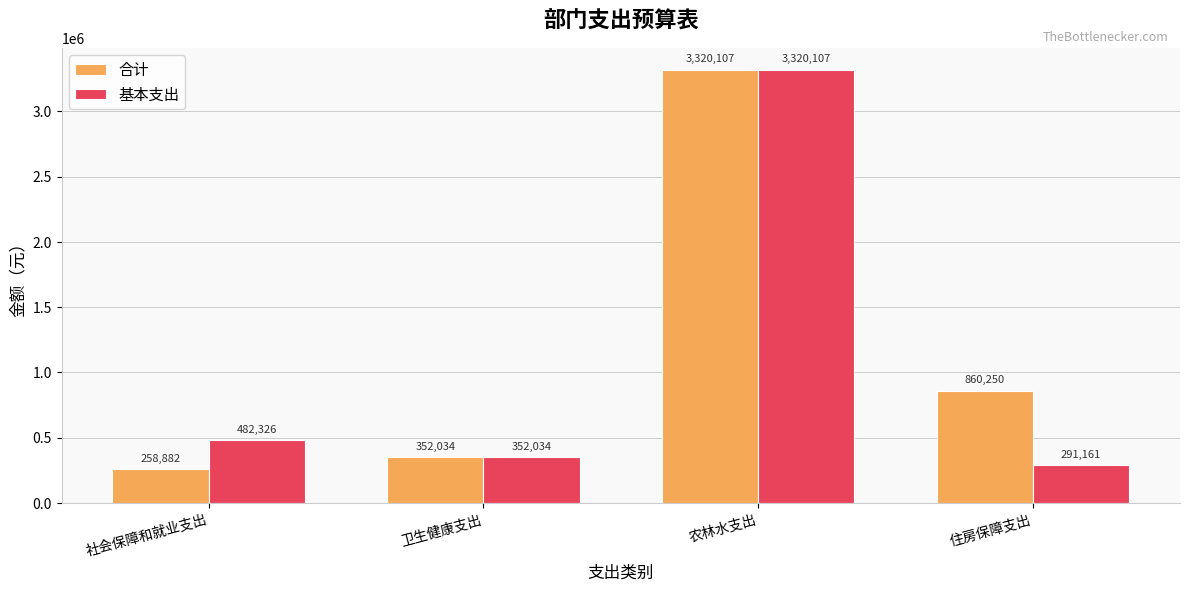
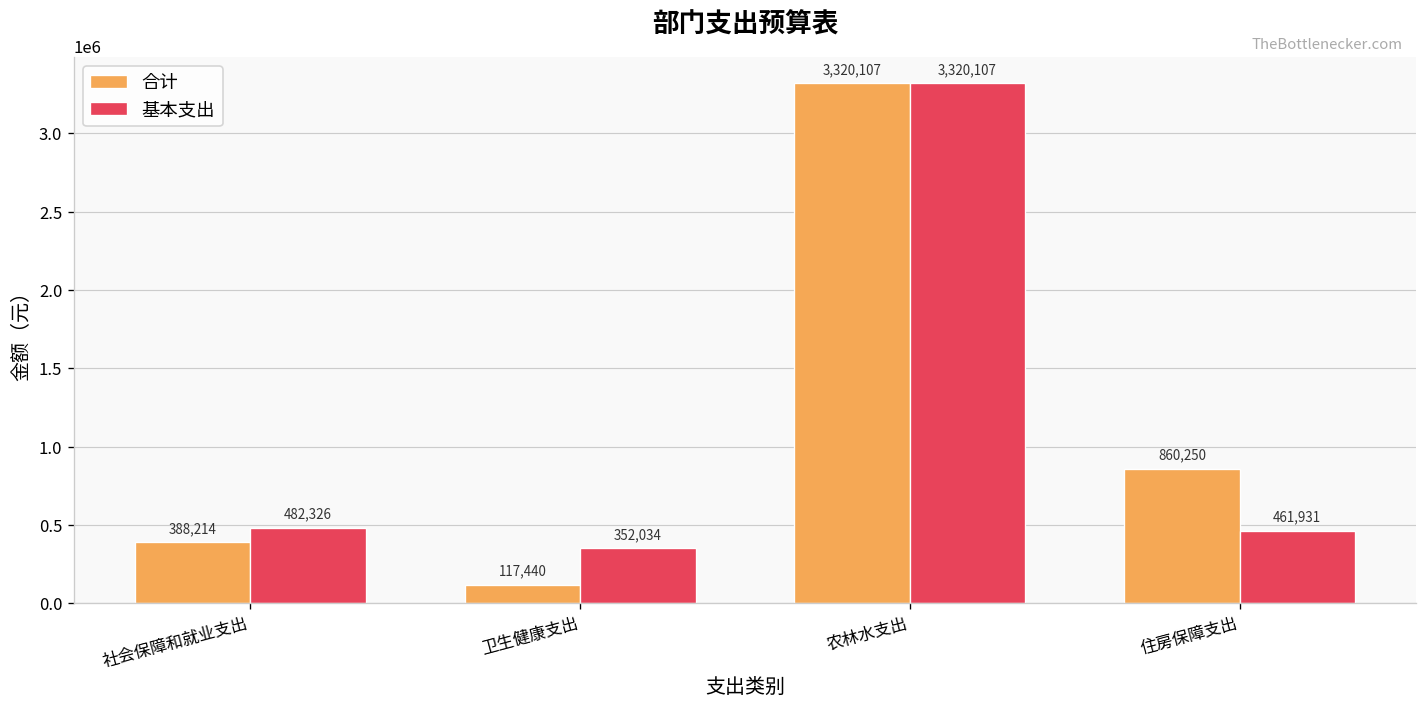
  {
    "合计": {
-     "社会保障和就业支出": "258,882",
-     "卫生健康支出": "352,034",
+     "社会保障和就业支出": "388,214",
+     "卫生健康支出": "117,440",
      "农林水支出": "3,320,107",
      "住房保障支出": "860,250"
    },
    "基本支出": {
      "社会保障和就业支出": "482,326",
      "卫生健康支出": "352,034",
      "农林水支出": "3,320,107",
-     "住房保障支出": "291,161"
+     "住房保障支出": "461,931"
    }
  }
